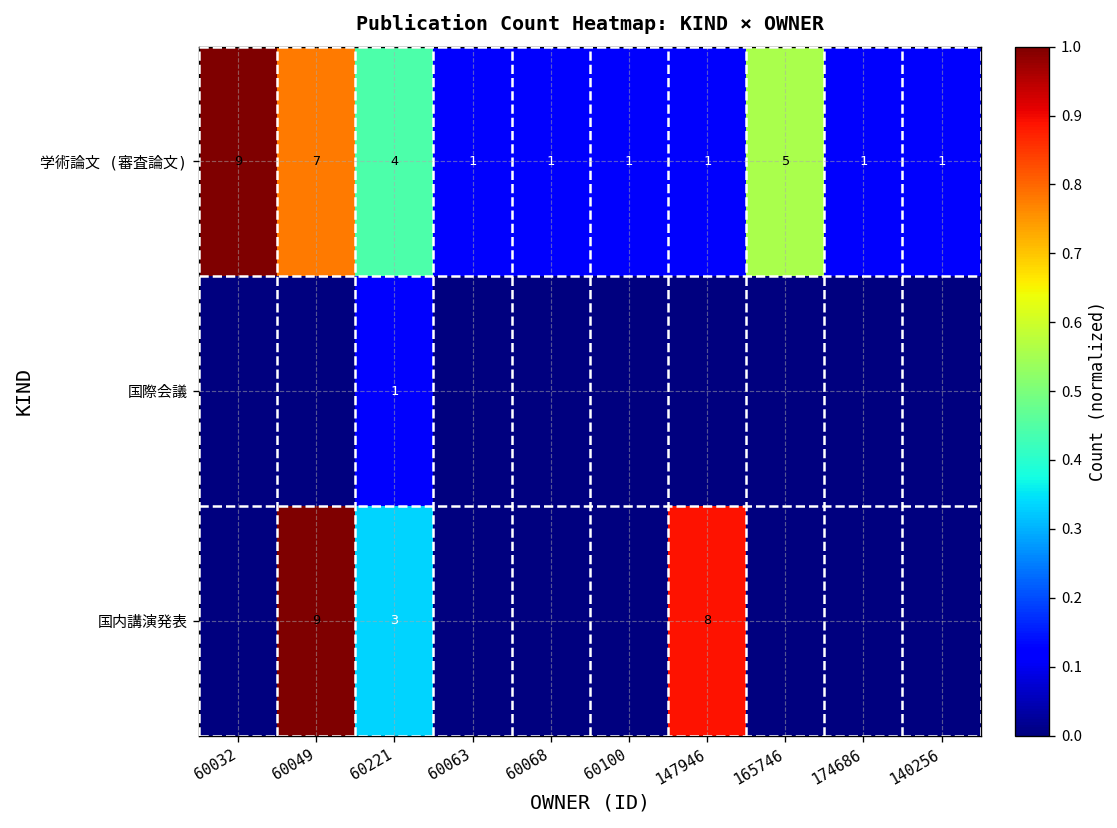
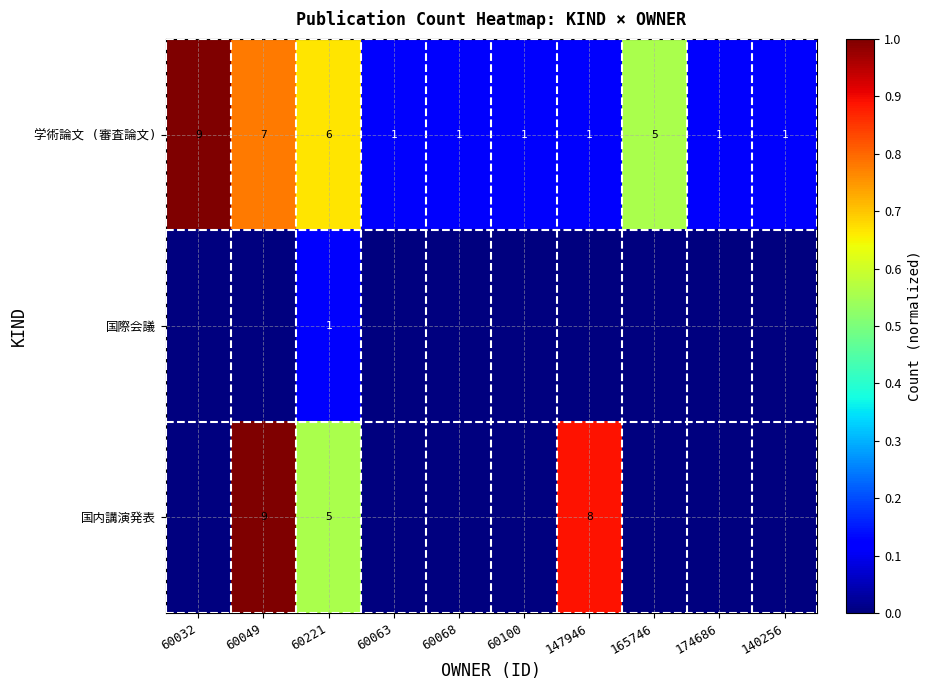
  {
    "学術論文 (審査論文)": {
      "60032": 9,
      "60049": 7,
-     "60221": 4,
+     "60221": 6,
      "60063": 1,
      "60068": 1,
      "60100": 1,
      "147946": 1,
      "165746": 5,
      "174686": 1,
      "140256": 1
    },
    "国際会議": {
      "60221": 1
    },
    "国内講演発表": {
      "60049": 9,
-     "60221": 3,
+     "60221": 5,
      "147946": 8
    }
  }
